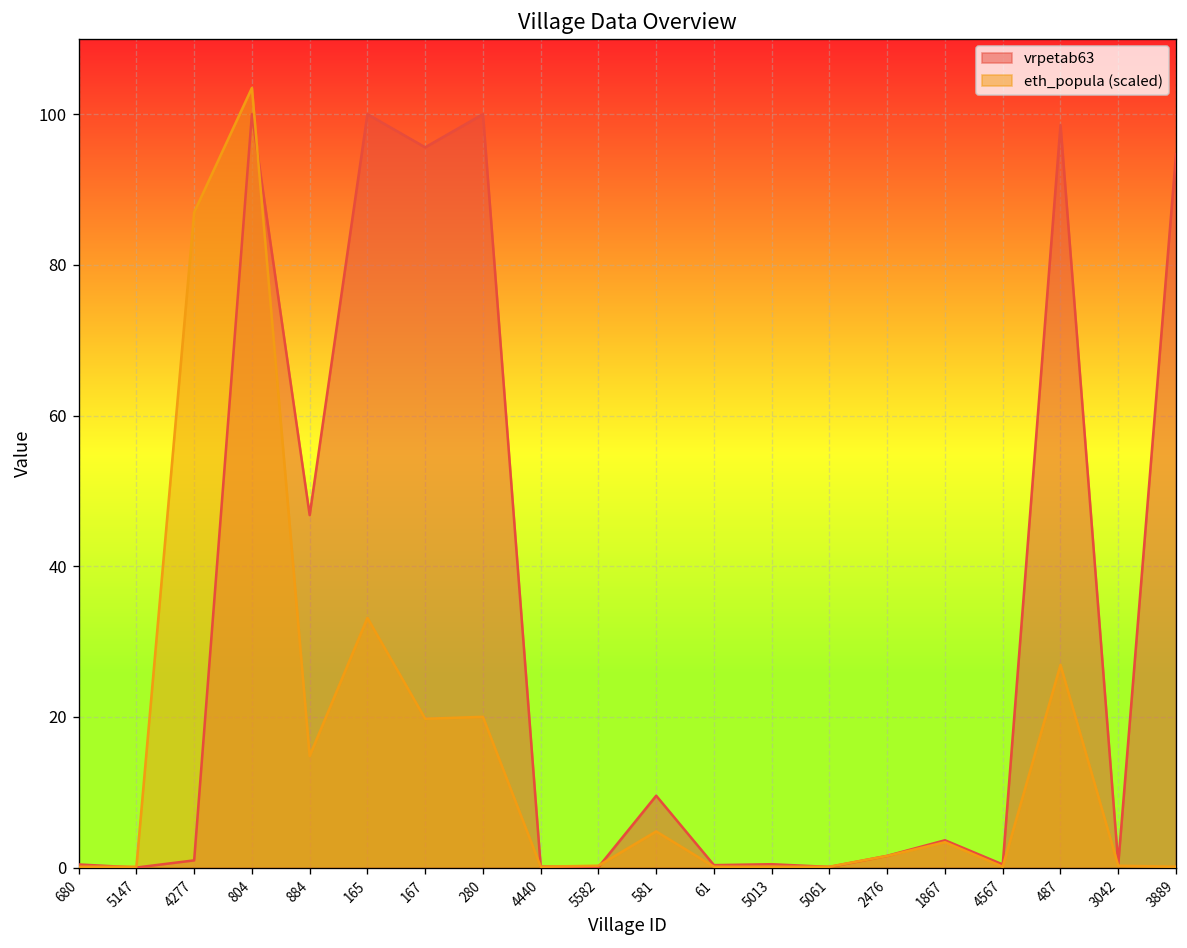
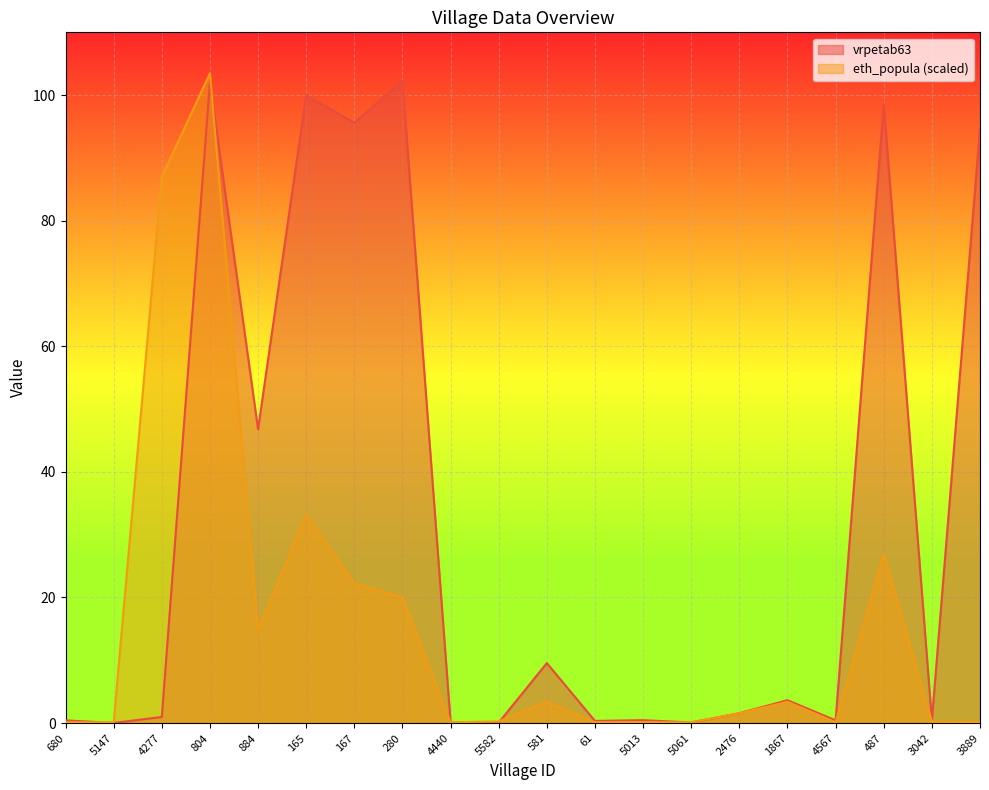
  {
    "vrpetab63": {
      "4277": 1,
-     "804": 100,
+     "804": 102,
      "884": 47,
      "165": 100,
      "167": 96,
-     "280": 100,
+     "280": 102,
      "581": 10,
      "487": 99,
      "3889": 95
    },
    "eth_popula (scaled)": {
      "4277": 87,
      "804": 103,
      "884": 15,
      "165": 33,
-     "167": 20,
+     "167": 22,
      "280": 20,
-     "581": 5,
+     "581": 3,
      "487": 27,
      "3889": 0
    }
  }
